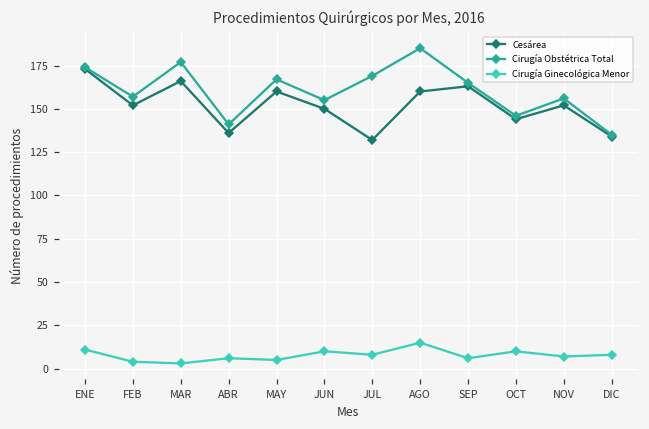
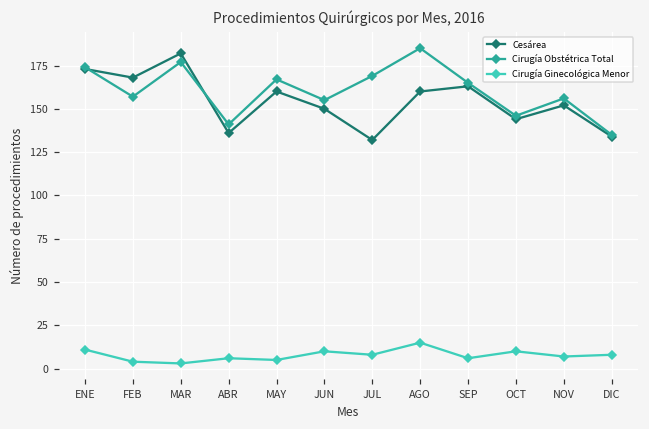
  {
    "Cesárea": {
-     "FEB": 152,
-     "MAR": 166,
+     "FEB": 168,
+     "MAR": 182,
      "ABR": 136,
      "MAY": 160,
      "JUN": 150,
      "JUL": 132,
      "AGO": 160,
      "SEP": 163,
      "OCT": 144,
      "NOV": 152
    }
  }
